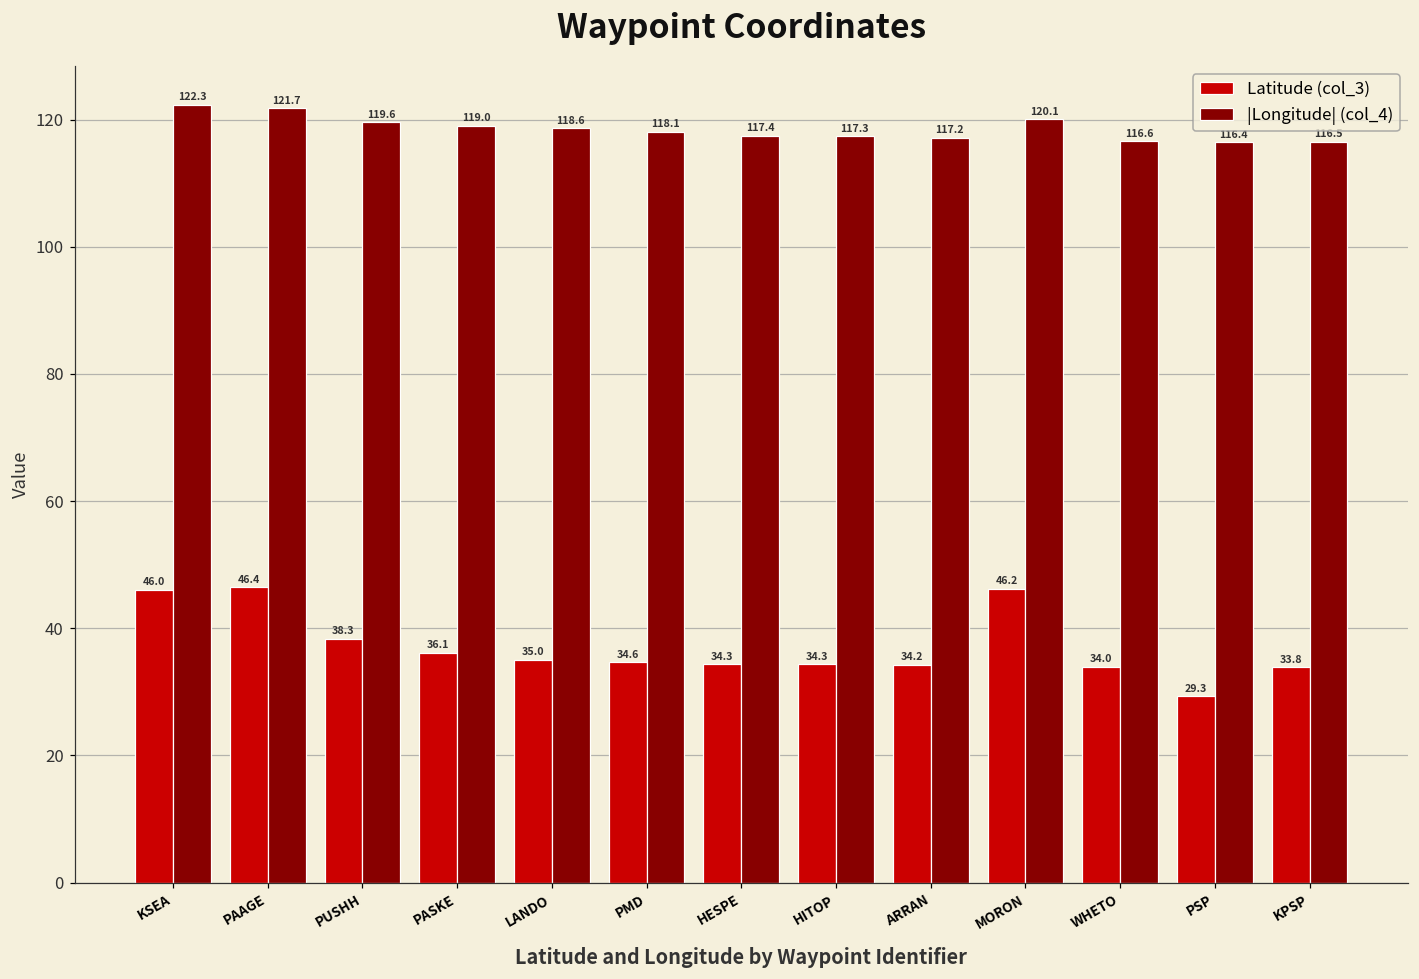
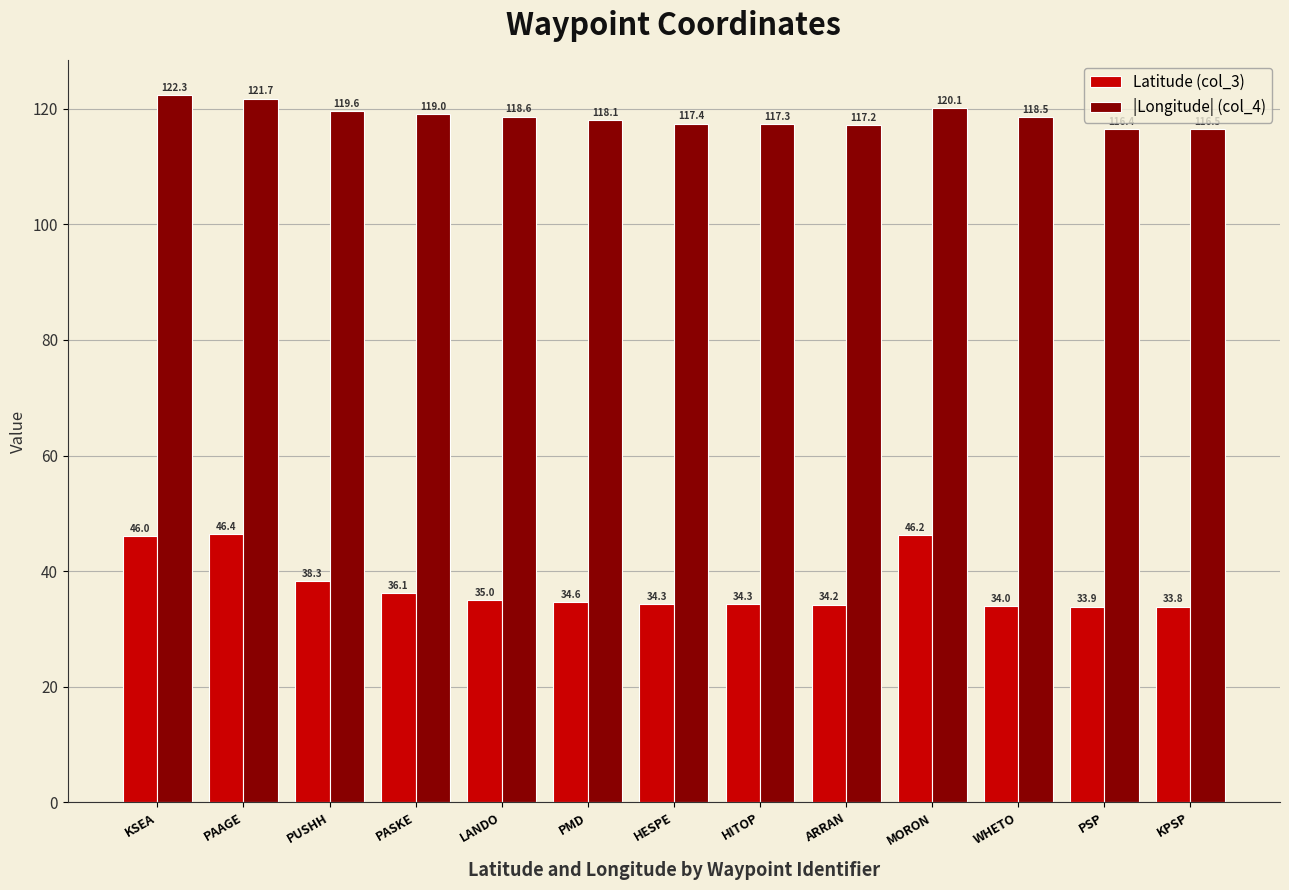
  {
    "Latitude (col_3)": {
      "KSEA": 46.0,
      "PAAGE": 46.4,
      "PUSHH": 38.3,
      "PASKE": 36.1,
      "LANDO": 35.0,
      "PMD": 34.6,
      "HESPE": 34.3,
      "HITOP": 34.3,
      "ARRAN": 34.2,
      "MORON": 46.2,
      "WHETO": 34.0,
-     "PSP": 29.3,
+     "PSP": 33.9,
      "KPSP": 33.8
    },
    "|Longitude| (col_4)": {
      "KSEA": 122.3,
      "PAAGE": 121.7,
      "PUSHH": 119.6,
      "PASKE": 119.0,
      "LANDO": 118.6,
      "PMD": 118.1,
      "HESPE": 117.4,
      "HITOP": 117.3,
      "ARRAN": 117.2,
      "MORON": 120.1,
-     "WHETO": 116.6
+     "WHETO": 118.5
    }
  }
